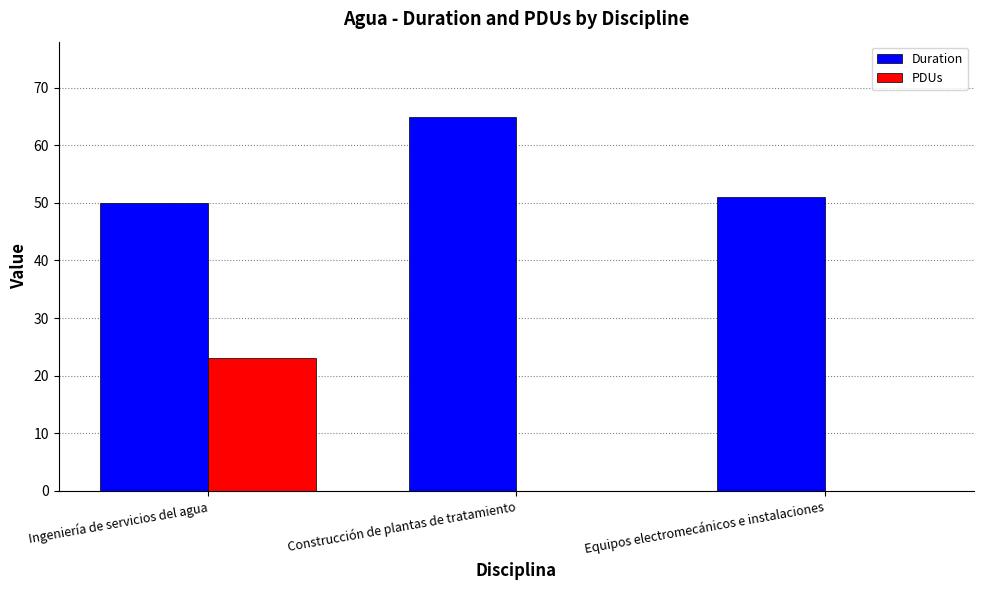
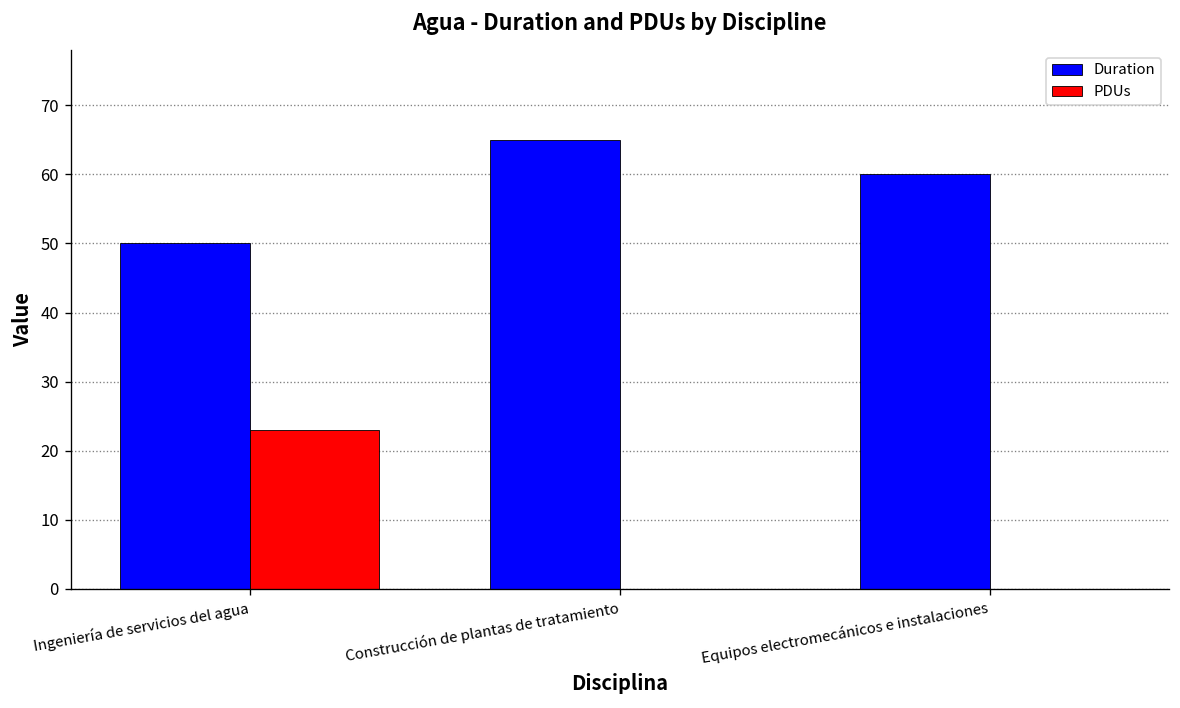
  {
    "Duration": {
      "Ingeniería de servicios del agua": 50,
      "Construcción de plantas de tratamiento": 65,
-     "Equipos electromecánicos e instalaciones": 51
+     "Equipos electromecánicos e instalaciones": 60
    },
    "PDUs": {
      "Ingeniería de servicios del agua": 23,
      "Construcción de plantas de tratamiento": 0,
      "Equipos electromecánicos e instalaciones": 0
    }
  }
